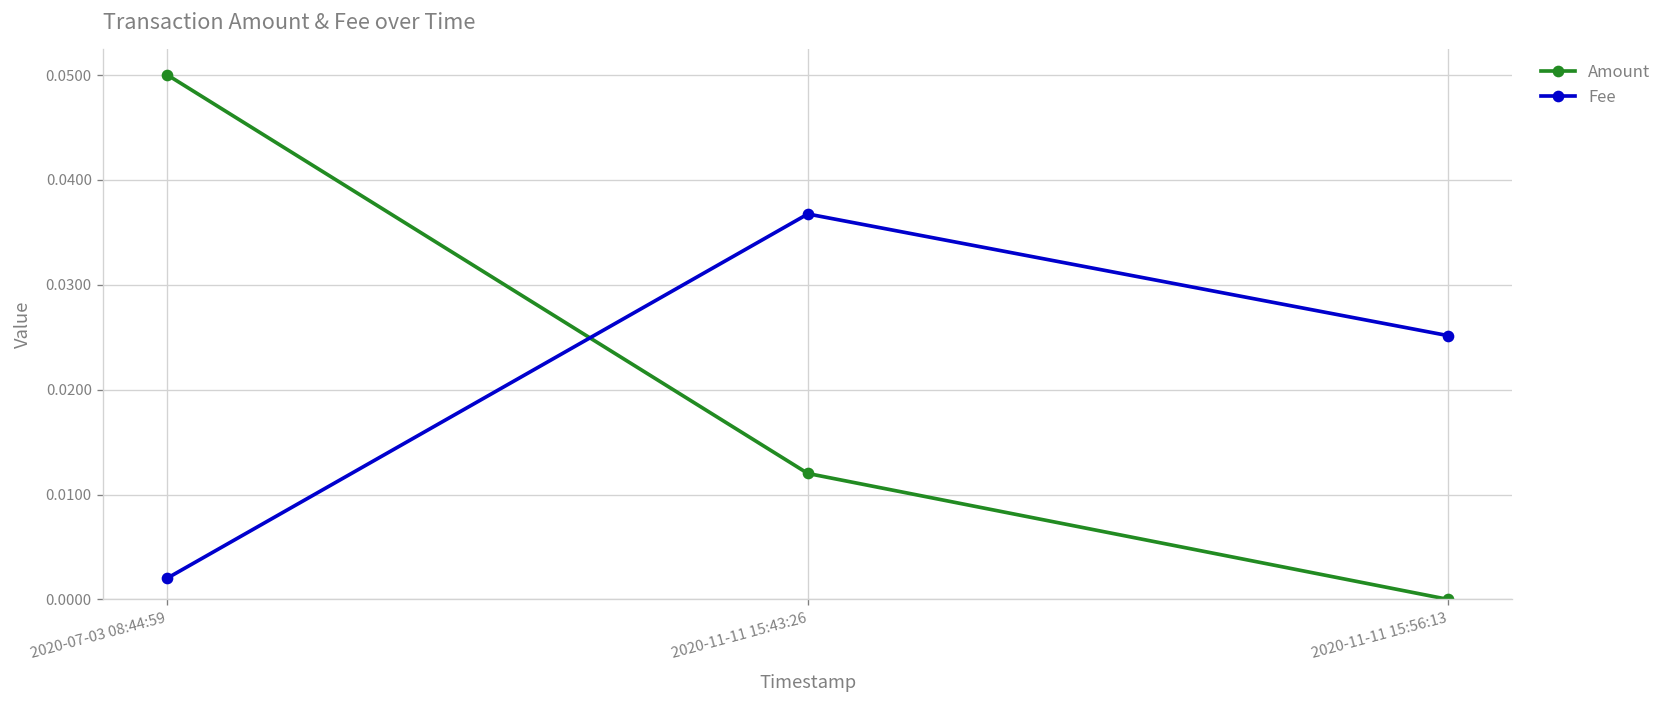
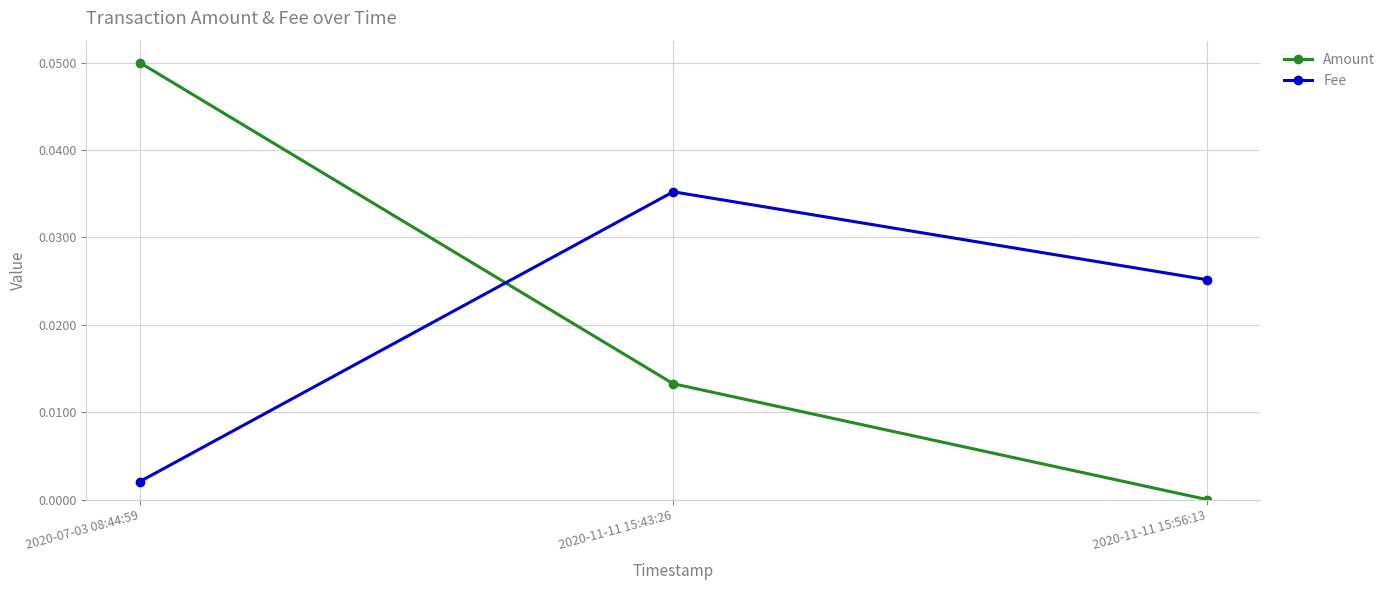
  {
    "Amount": {
      "2020-07-03 08:44:59": 0.050,
-     "2020-11-11 15:43:26": 0.012,
+     "2020-11-11 15:43:26": 0.013,
      "2020-11-11 15:56:13": 0.000
    },
    "Fee": {
      "2020-07-03 08:44:59": 0.002,
-     "2020-11-11 15:43:26": 0.037,
+     "2020-11-11 15:43:26": 0.035,
      "2020-11-11 15:56:13": 0.025
    }
  }
